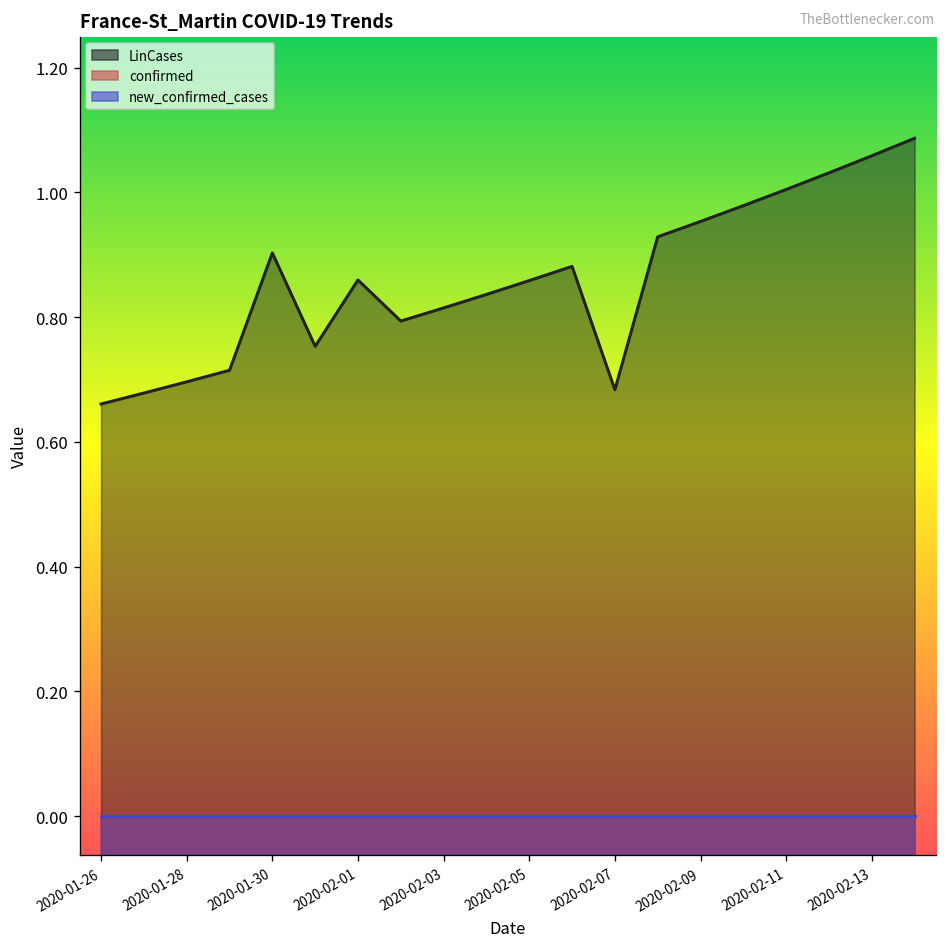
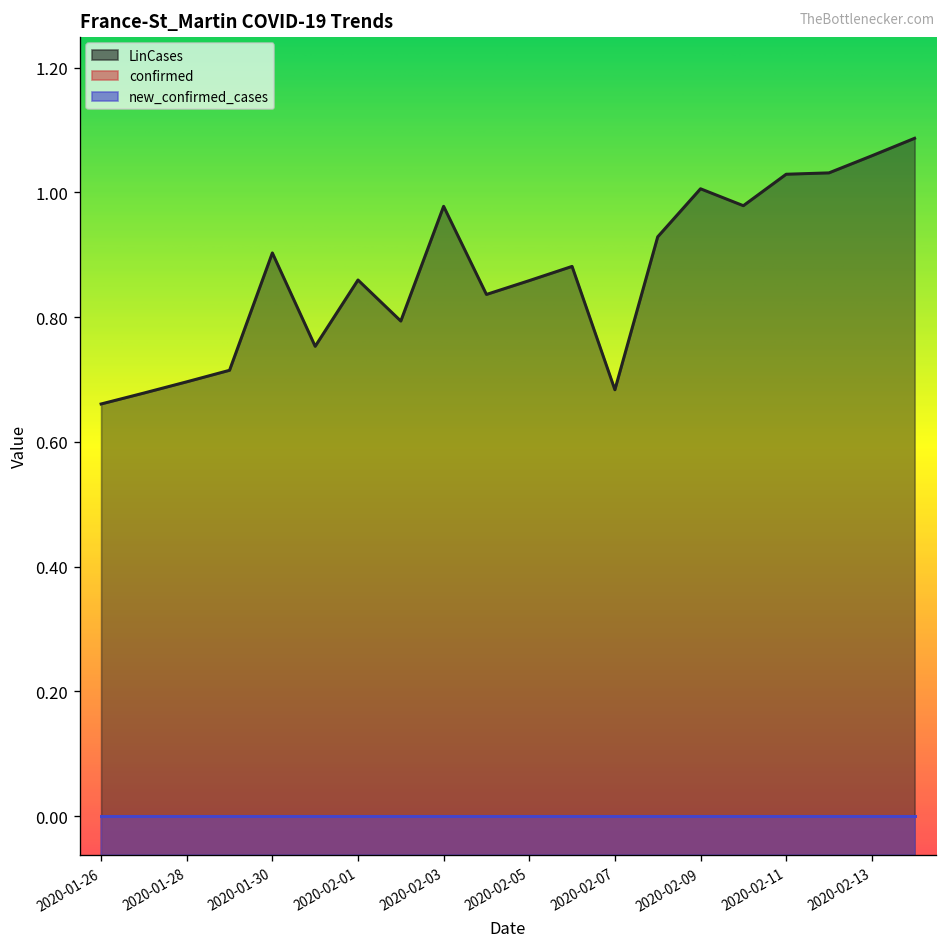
  {
    "LinCases": {
      "2020-01-26": 0.66,
      "2020-01-28": 0.70,
      "2020-01-30": 0.90,
      "2020-02-01": 0.86,
-     "2020-02-03": 0.81,
+     "2020-02-03": 0.98,
      "2020-02-05": 0.86,
      "2020-02-07": 0.68,
-     "2020-02-09": 0.95,
-     "2020-02-11": 1.00,
+     "2020-02-09": 1.01,
+     "2020-02-11": 1.03,
      "2020-02-13": 1.06
    },
    "new_confirmed_cases": {
      "2020-01-26": 0.00,
      "2020-01-28": 0.00,
      "2020-01-30": 0.00,
      "2020-02-01": 0.00,
      "2020-02-03": 0.00,
      "2020-02-05": 0.00,
      "2020-02-07": 0.00,
      "2020-02-09": 0.00,
      "2020-02-11": 0.00,
      "2020-02-13": 0.00
    }
  }
